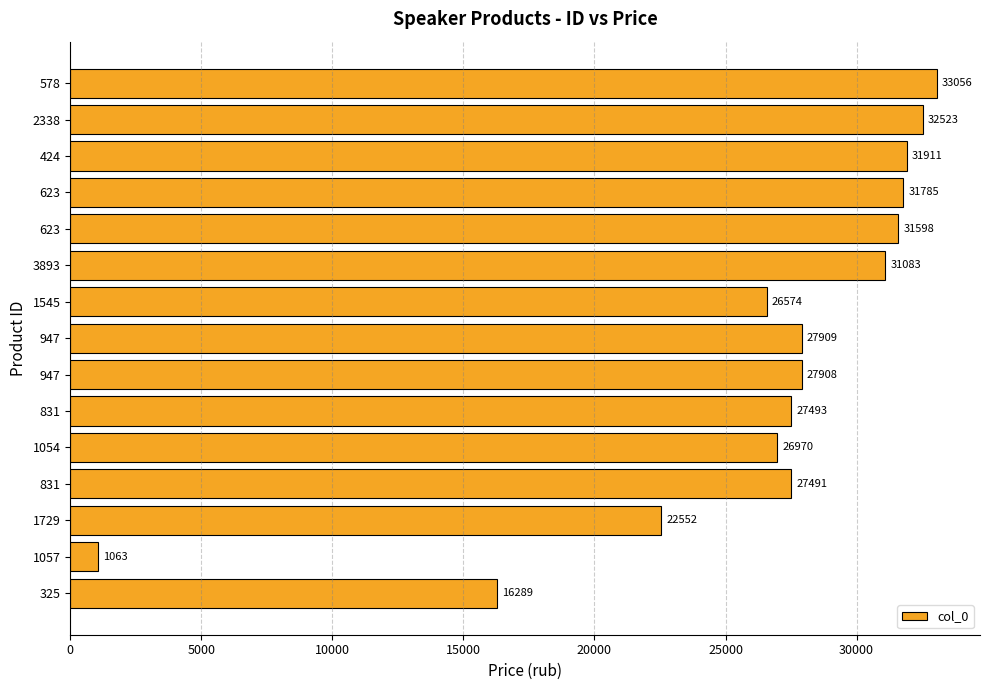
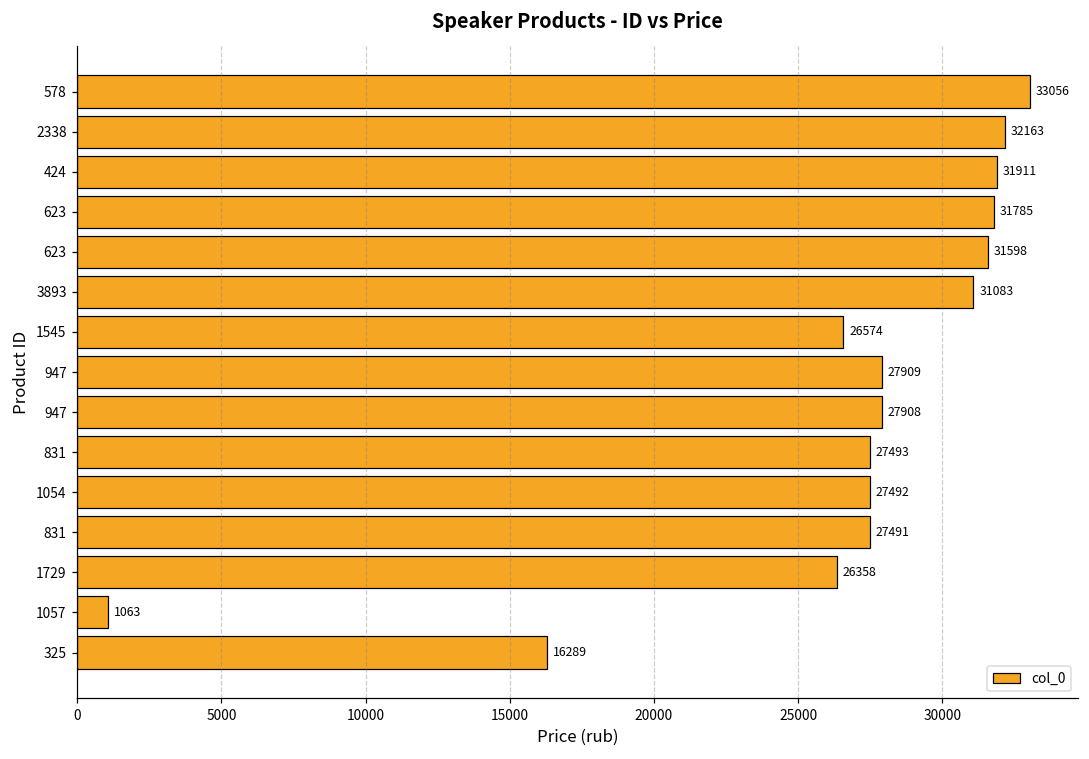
  {
    "578": 33056,
-   "2338": 32523,
+   "2338": 32163,
    "424": 31911,
    "3893": 31083,
    "1545": 26574,
-   "1054": 26970,
-   "1729": 22552,
+   "1054": 27492,
+   "1729": 26358,
    "1057": 1063,
    "325": 16289
  }
